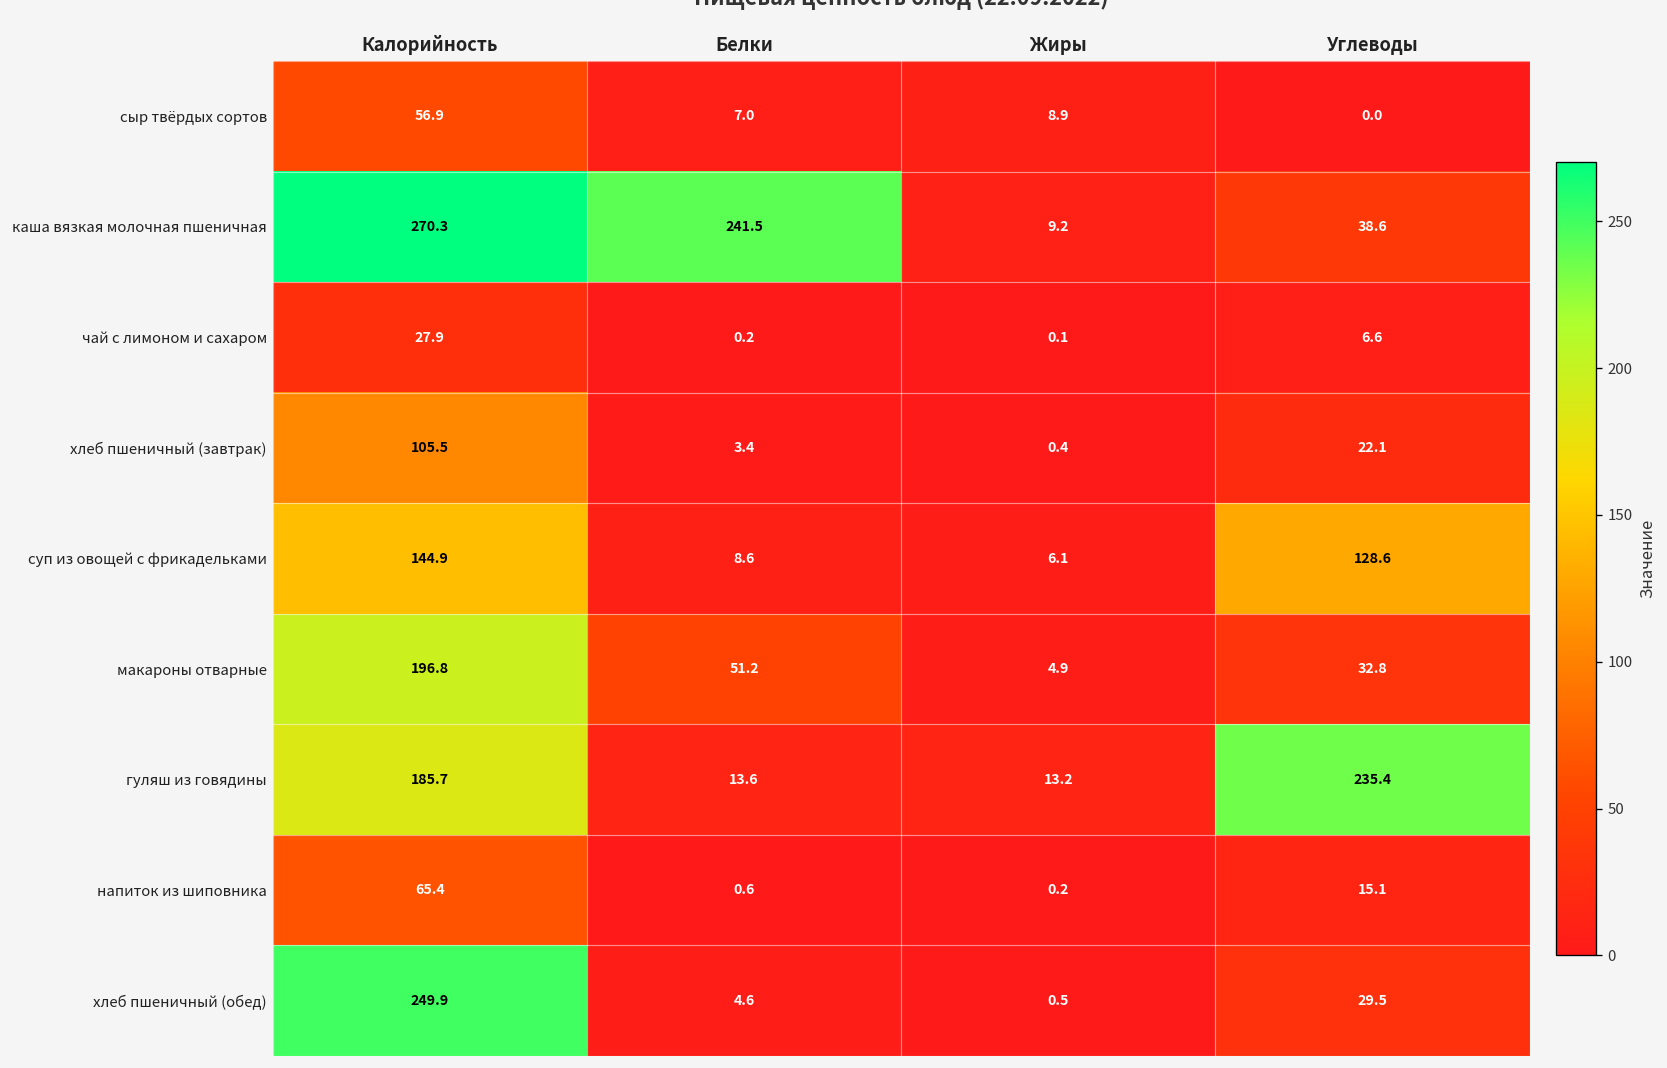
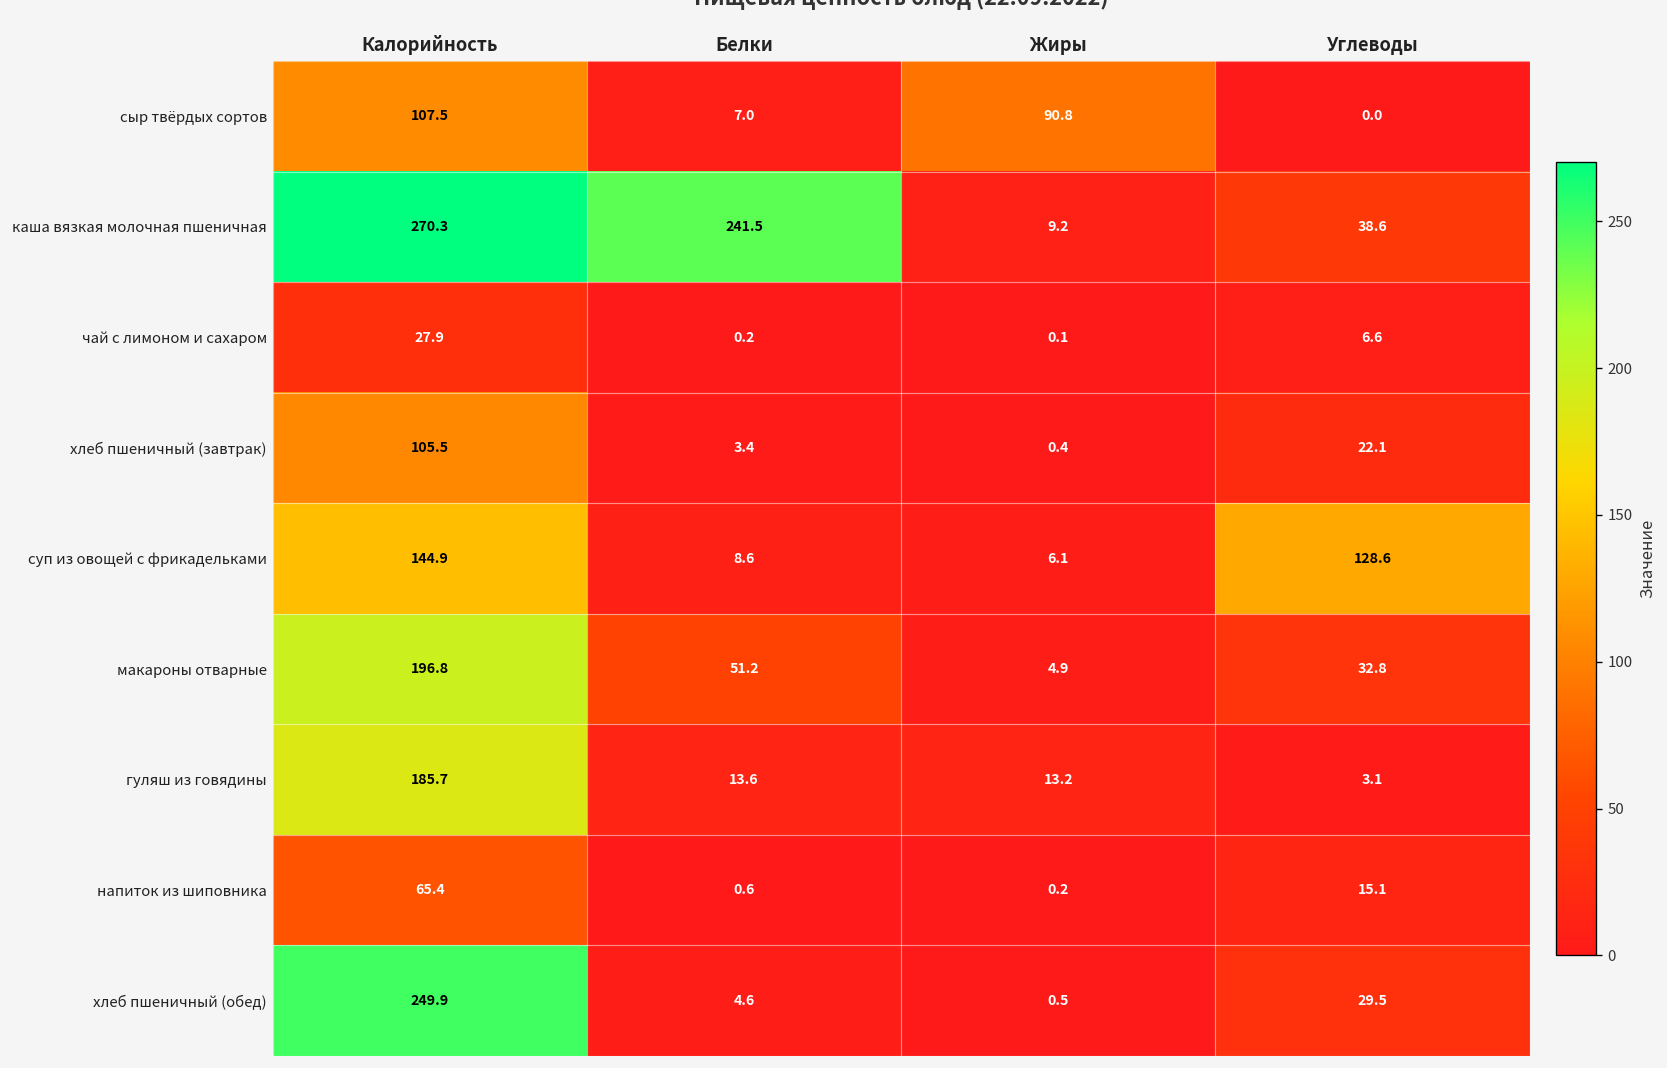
  {
    "сыр твёрдых сортов": {
-     "Калорийность": 56.9,
+     "Калорийность": 107.5,
      "Белки": 7.0,
-     "Жиры": 8.9,
+     "Жиры": 90.8,
      "Углеводы": 0.0
    },
    "каша вязкая молочная пшеничная": {
      "Калорийность": 270.3,
      "Белки": 241.5,
      "Жиры": 9.2,
      "Углеводы": 38.6
    },
    "чай с лимоном и сахаром": {
      "Калорийность": 27.9,
      "Белки": 0.2,
      "Жиры": 0.1,
      "Углеводы": 6.6
    },
    "хлеб пшеничный (завтрак)": {
      "Калорийность": 105.5,
      "Белки": 3.4,
      "Жиры": 0.4,
      "Углеводы": 22.1
    },
    "суп из овощей с фрикадельками": {
      "Калорийность": 144.9,
      "Белки": 8.6,
      "Жиры": 6.1,
      "Углеводы": 128.6
    },
    "макароны отварные": {
      "Калорийность": 196.8,
      "Белки": 51.2,
      "Жиры": 4.9,
      "Углеводы": 32.8
    },
    "гуляш из говядины": {
      "Калорийность": 185.7,
      "Белки": 13.6,
      "Жиры": 13.2,
-     "Углеводы": 235.4
+     "Углеводы": 3.1
    },
    "напиток из шиповника": {
      "Калорийность": 65.4,
      "Белки": 0.6,
      "Жиры": 0.2,
      "Углеводы": 15.1
    },
    "хлеб пшеничный (обед)": {
      "Калорийность": 249.9,
      "Белки": 4.6,
      "Жиры": 0.5,
      "Углеводы": 29.5
    }
  }
